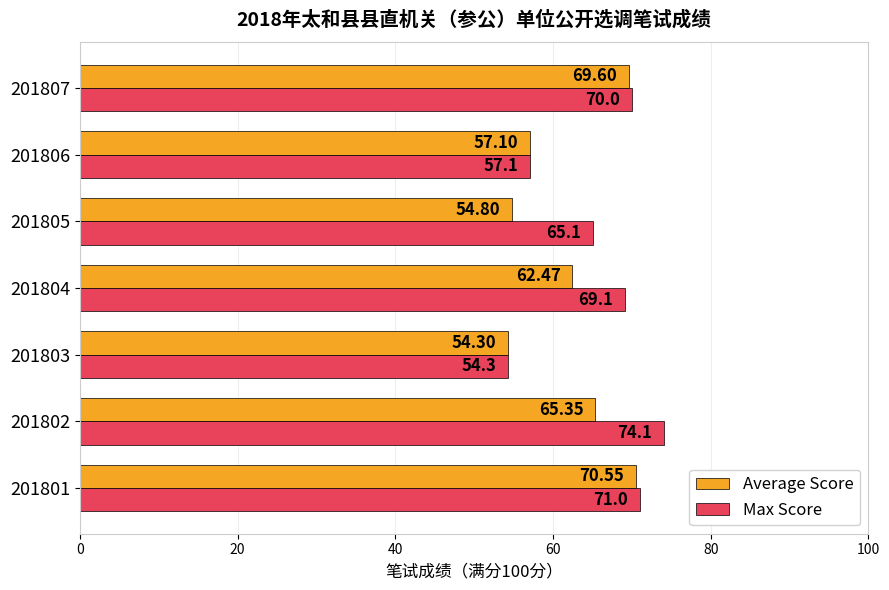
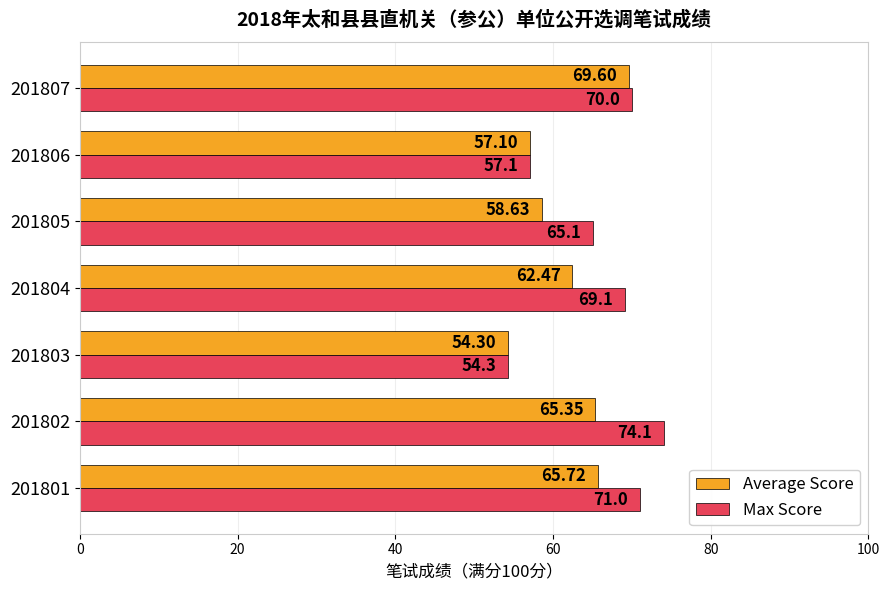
  {
    "Average Score": {
      "201807": 69.60,
      "201806": 57.10,
-     "201805": 54.80,
+     "201805": 58.63,
      "201804": 62.47,
      "201803": 54.30,
      "201802": 65.35,
-     "201801": 70.55
+     "201801": 65.72
    },
    "Max Score": {
      "201807": 70.0,
      "201806": 57.1,
      "201805": 65.1,
      "201804": 69.1,
      "201803": 54.3,
      "201802": 74.1,
      "201801": 71.0
    }
  }
